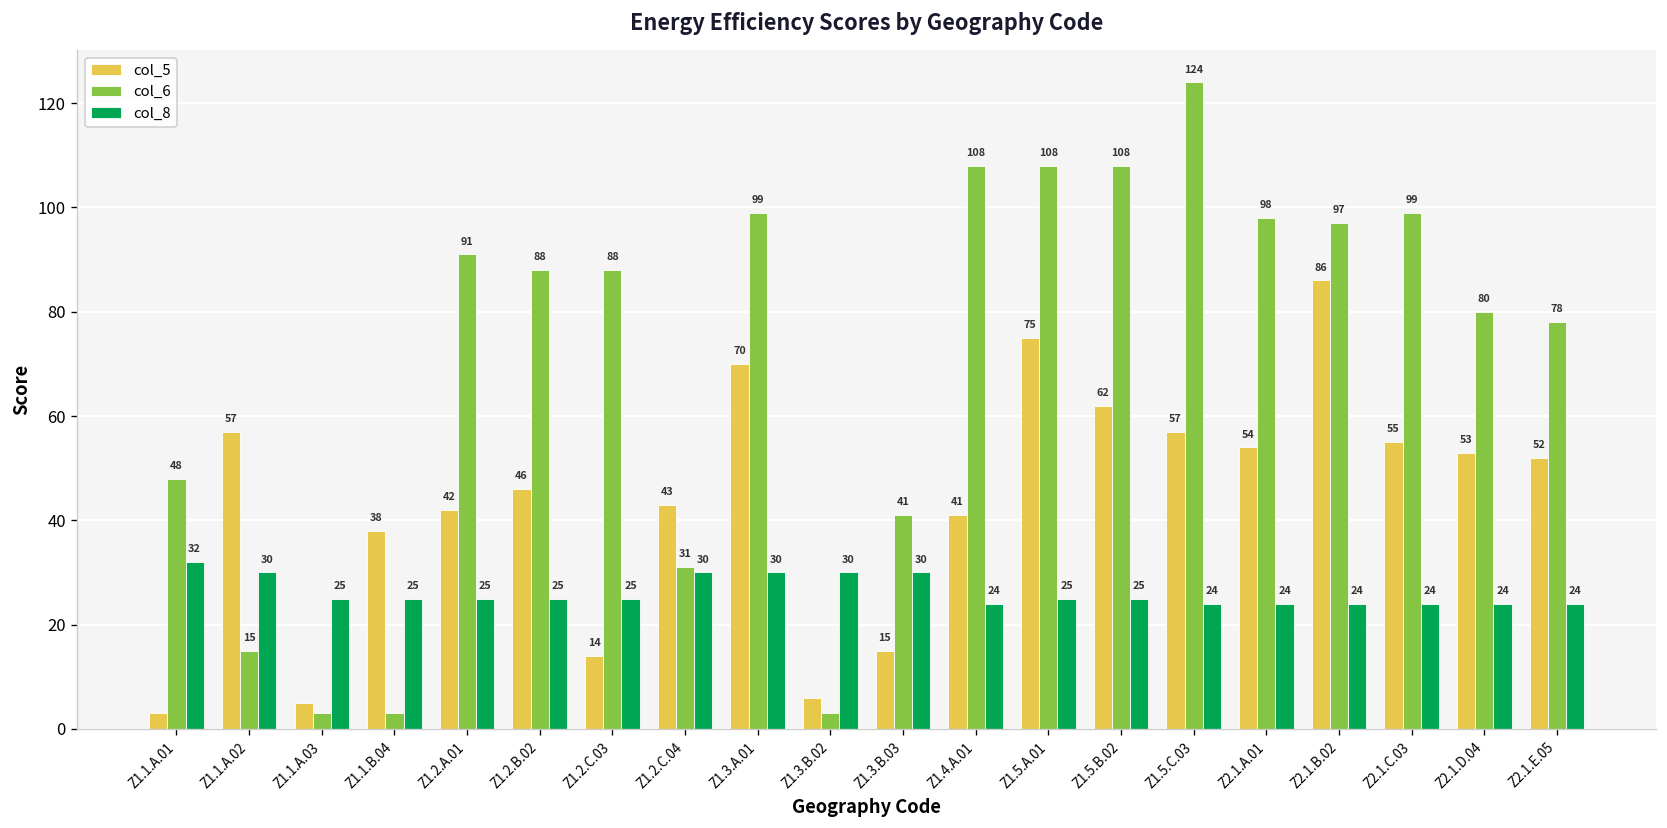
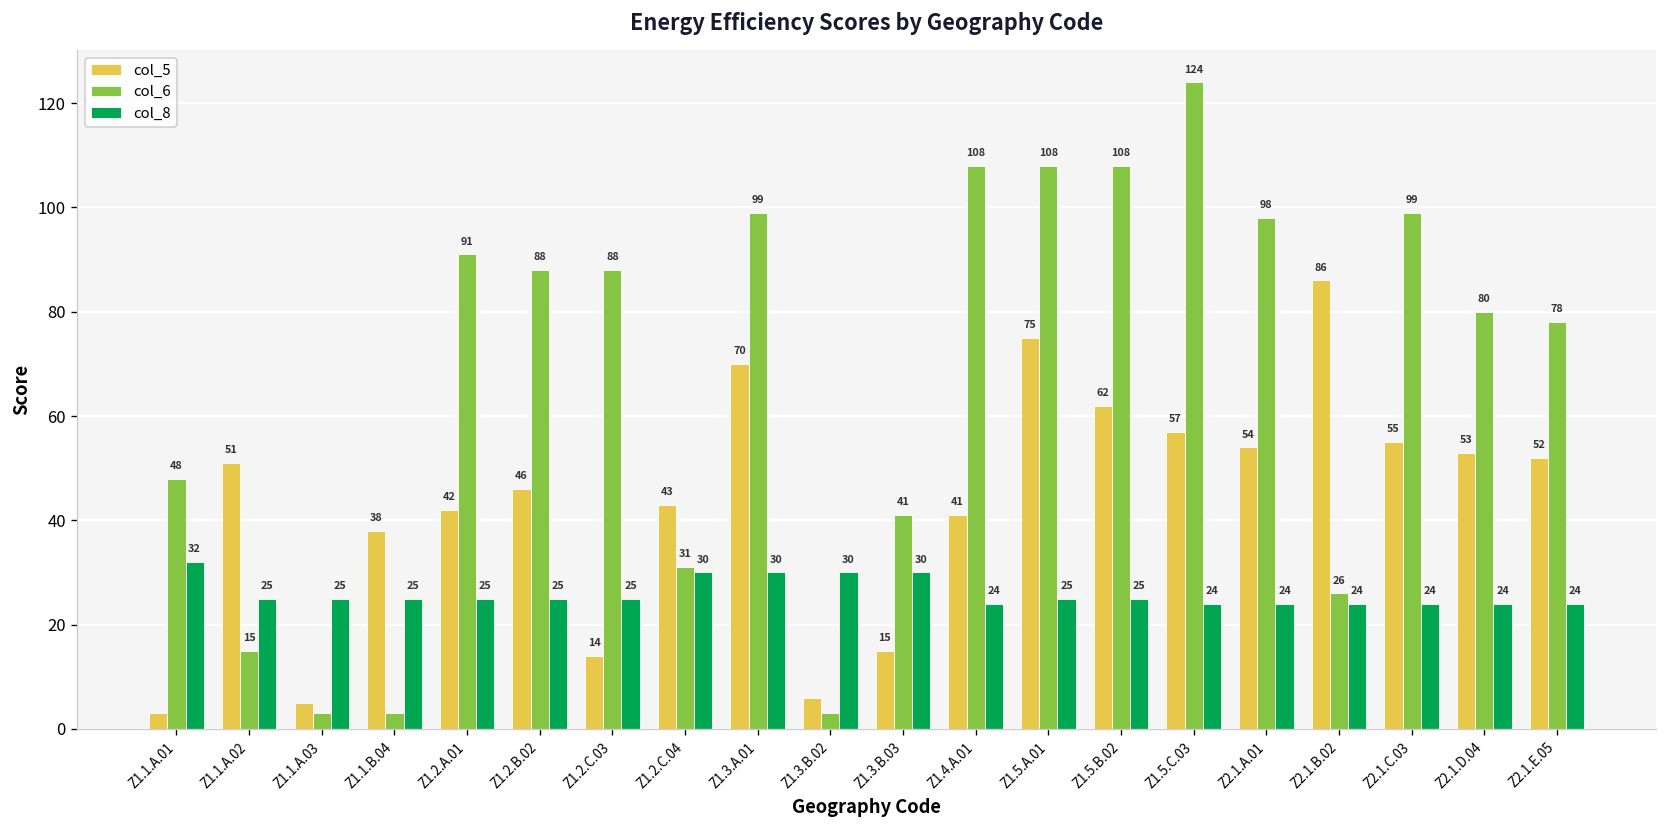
  {
    "col_5": {
-     "Z1.1.A.02": 57,
+     "Z1.1.A.02": 51,
      "Z1.1.B.04": 38,
      "Z1.2.A.01": 42,
      "Z1.2.B.02": 46,
      "Z1.2.C.03": 14,
      "Z1.2.C.04": 43,
      "Z1.3.A.01": 70,
      "Z1.3.B.03": 15,
      "Z1.4.A.01": 41,
      "Z1.5.A.01": 75,
      "Z1.5.B.02": 62,
      "Z1.5.C.03": 57,
      "Z2.1.A.01": 54,
      "Z2.1.B.02": 86,
      "Z2.1.C.03": 55,
      "Z2.1.D.04": 53,
      "Z2.1.E.05": 52
    },
    "col_6": {
      "Z1.1.A.01": 48,
      "Z1.1.A.02": 15,
      "Z1.2.A.01": 91,
      "Z1.2.B.02": 88,
      "Z1.2.C.03": 88,
      "Z1.2.C.04": 31,
      "Z1.3.A.01": 99,
      "Z1.3.B.03": 41,
      "Z1.4.A.01": 108,
      "Z1.5.A.01": 108,
      "Z1.5.B.02": 108,
      "Z1.5.C.03": 124,
      "Z2.1.A.01": 98,
-     "Z2.1.B.02": 97,
+     "Z2.1.B.02": 26,
      "Z2.1.C.03": 99,
      "Z2.1.D.04": 80,
      "Z2.1.E.05": 78
    },
    "col_8": {
      "Z1.1.A.01": 32,
-     "Z1.1.A.02": 30,
+     "Z1.1.A.02": 25,
      "Z1.1.A.03": 25,
      "Z1.1.B.04": 25,
      "Z1.2.A.01": 25,
      "Z1.2.B.02": 25,
      "Z1.2.C.03": 25,
      "Z1.2.C.04": 30,
      "Z1.3.A.01": 30,
      "Z1.3.B.02": 30,
      "Z1.3.B.03": 30,
      "Z1.4.A.01": 24,
      "Z1.5.A.01": 25,
      "Z1.5.B.02": 25,
      "Z1.5.C.03": 24,
      "Z2.1.A.01": 24,
      "Z2.1.B.02": 24,
      "Z2.1.C.03": 24,
      "Z2.1.D.04": 24,
      "Z2.1.E.05": 24
    }
  }
